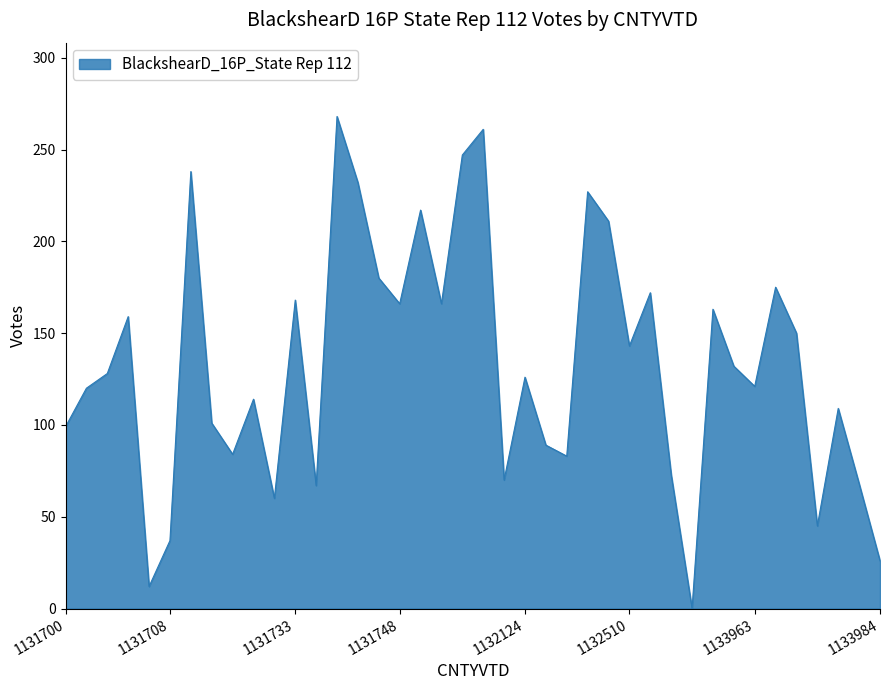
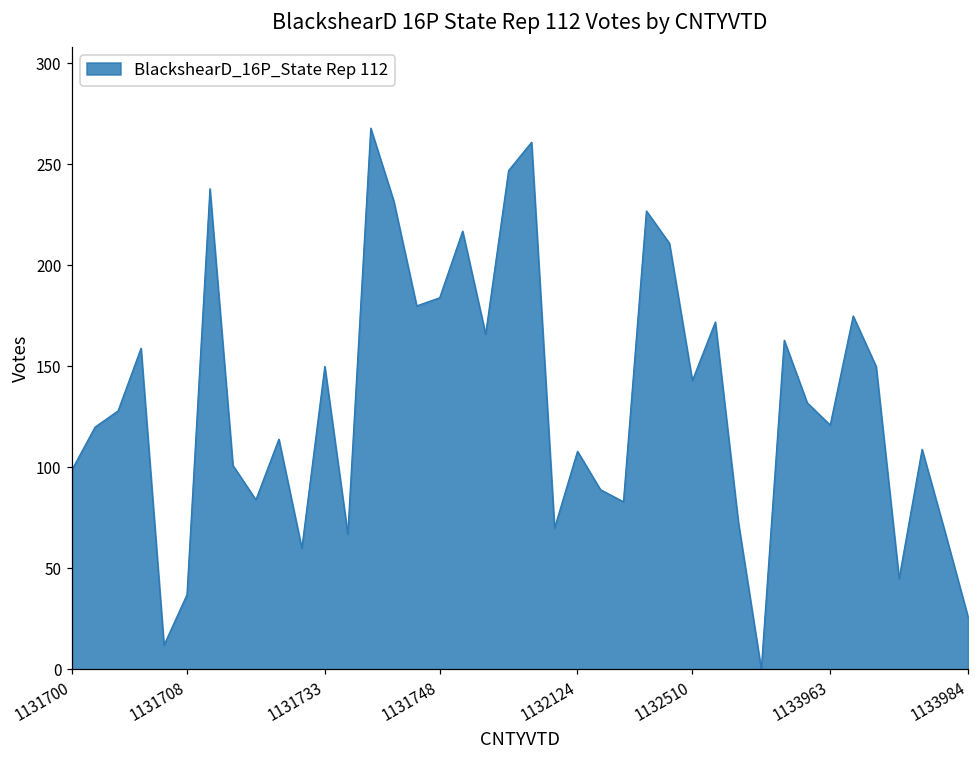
  {
    "1131700": 99,
    "1131708": 37,
-   "1131733": 168,
-   "1131748": 166,
-   "1132124": 126,
+   "1131733": 150,
+   "1131748": 184,
+   "1132124": 108,
    "1132510": 143,
    "1133963": 121,
    "1133984": 26
  }
